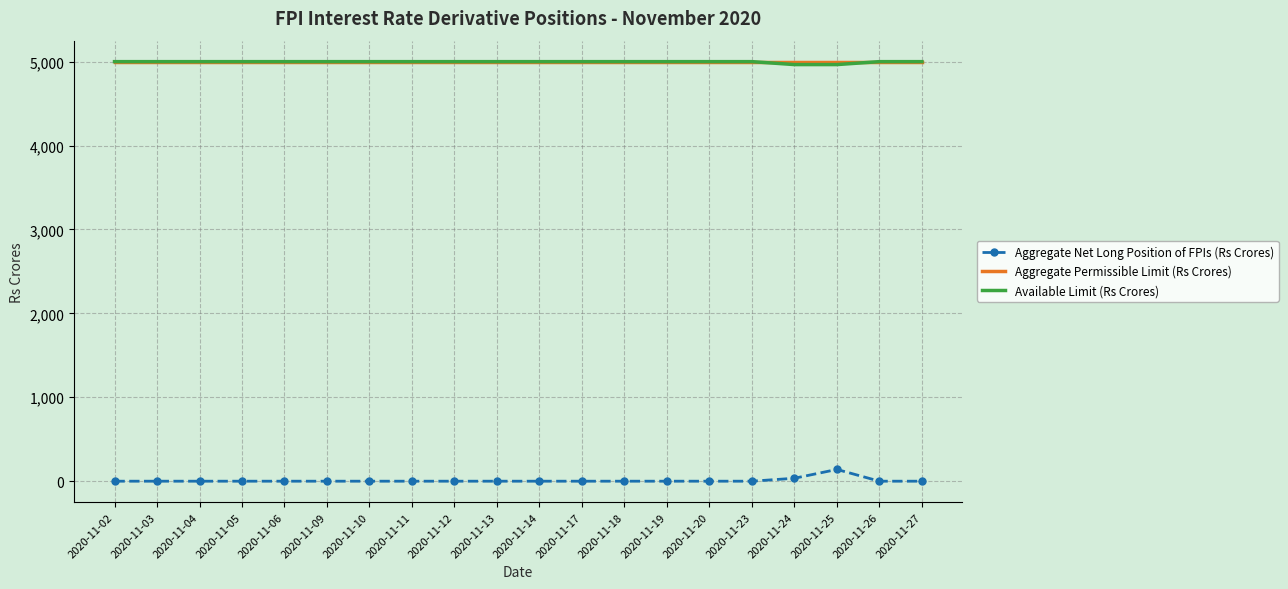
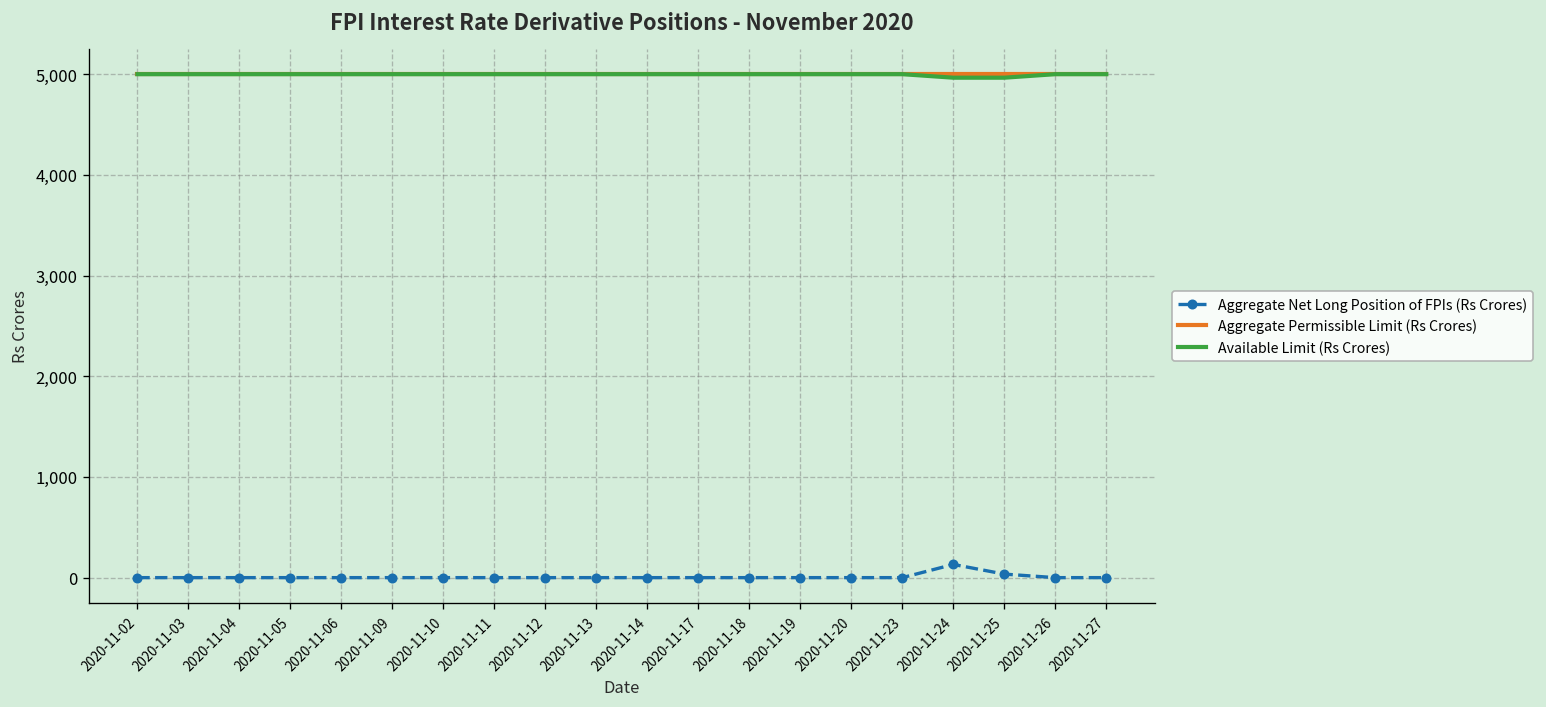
  {
    "Aggregate Net Long Position of FPIs (Rs Crores)": {
      "2020-11-02": "0",
      "2020-11-03": "0",
      "2020-11-04": "0",
      "2020-11-05": "0",
      "2020-11-06": "0",
      "2020-11-09": "0",
      "2020-11-10": "0",
      "2020-11-11": "0",
      "2020-11-12": "0",
      "2020-11-13": "0",
      "2020-11-14": "0",
      "2020-11-17": "0",
      "2020-11-18": "0",
      "2020-11-19": "0",
      "2020-11-20": "0",
      "2020-11-23": "0",
-     "2020-11-24": "0",
-     "2020-11-25": "100",
+     "2020-11-24": "100",
+     "2020-11-25": "0",
      "2020-11-26": "0",
      "2020-11-27": "0"
    },
    "Aggregate Permissible Limit (Rs Crores)": {
      "2020-11-24": "5,000",
      "2020-11-25": "5,000"
    },
    "Available Limit (Rs Crores)": {
      "2020-11-24": "5,000",
      "2020-11-25": "5,000"
    }
  }
